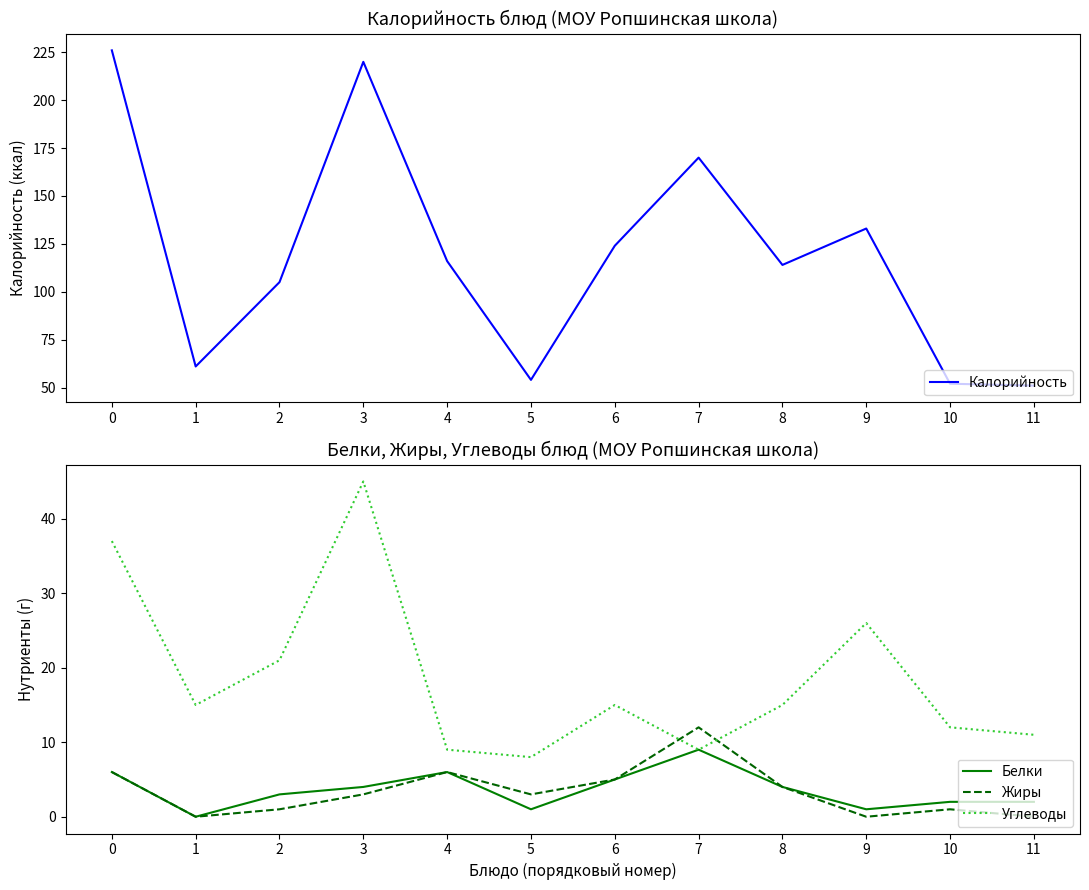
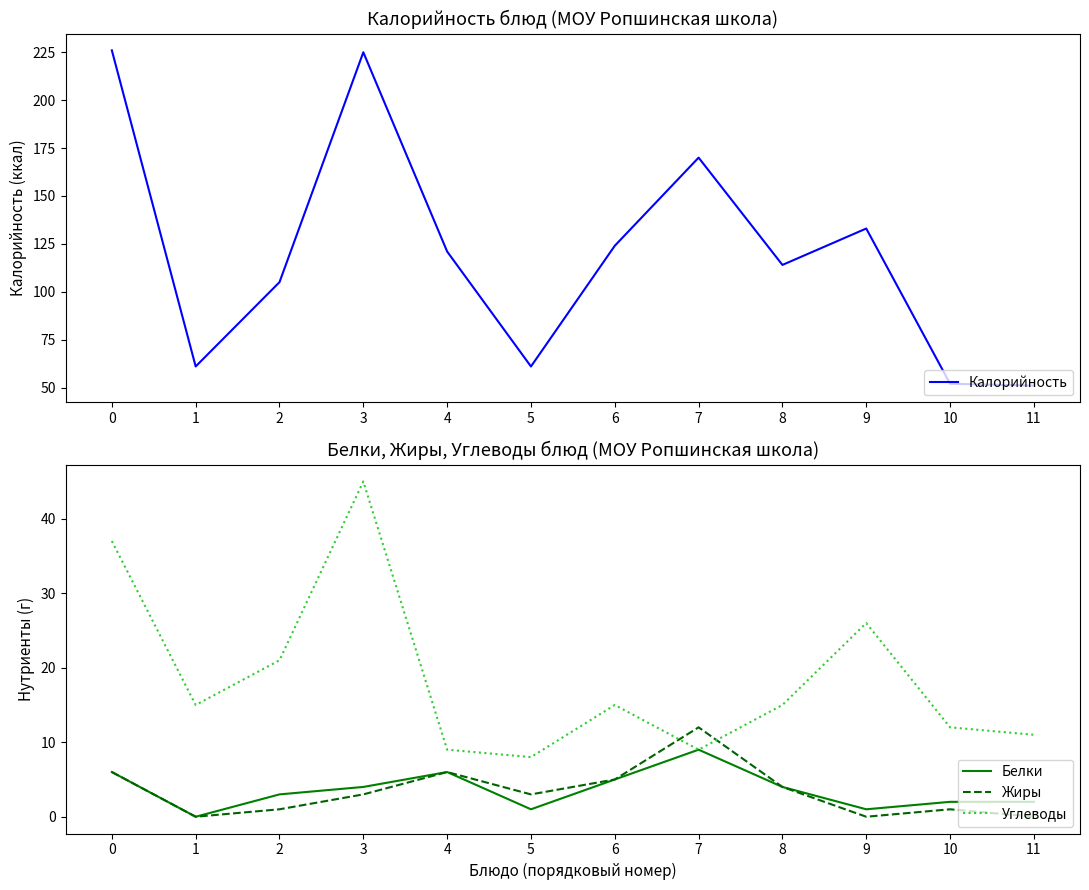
  {
    "Калорийность блюд (МОУ Ропшинская школа)": {
      "0": 226,
      "1": 61,
      "2": 105,
-     "3": 220,
-     "4": 116,
-     "5": 54,
+     "3": 225,
+     "4": 121,
+     "5": 61,
      "6": 124,
      "7": 170,
      "8": 114,
      "9": 133
    },
    "Белки, Жиры, Углеводы блюд (МОУ Ропшинская школа)": {
      "Углеводы": {
        "0": 37,
        "1": 15,
        "2": 21,
        "3": 45,
        "4": 9,
        "5": 8,
        "6": 15,
        "8": 15,
        "9": 26,
        "10": 12,
        "11": 11
      }
    }
  }
